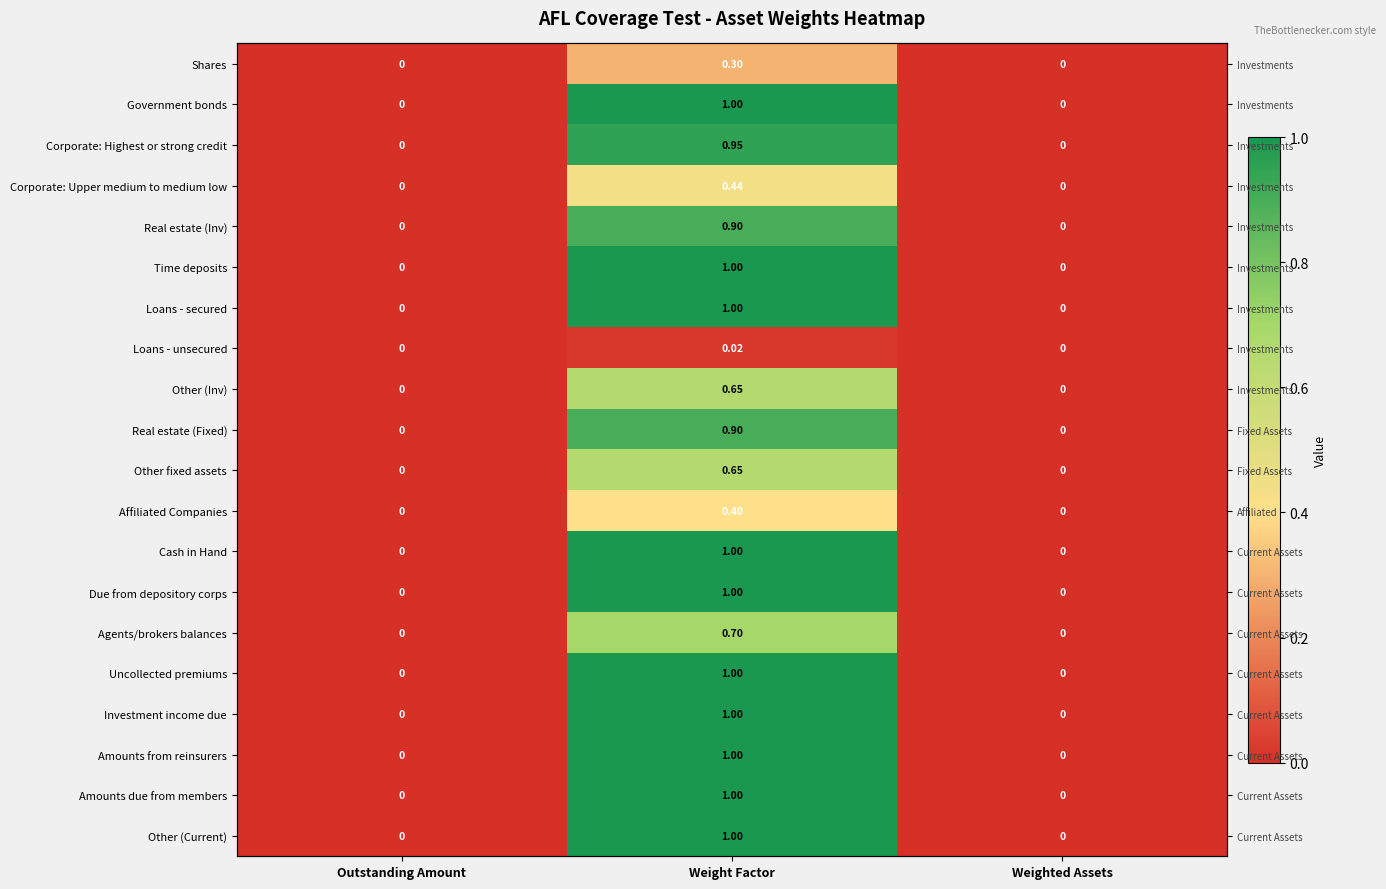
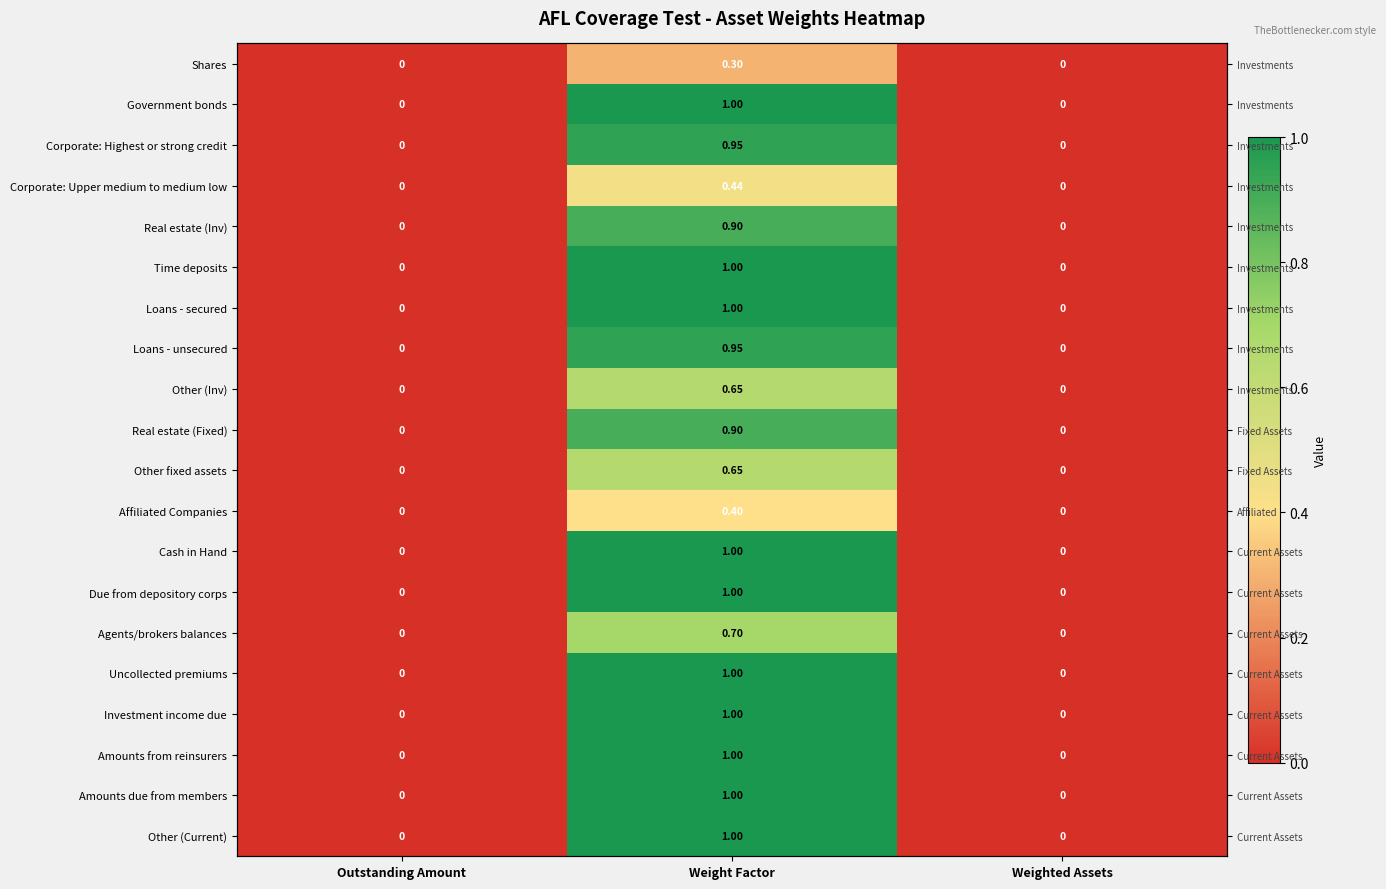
  {
    "Shares": {
      "Outstanding Amount": 0,
      "Weight Factor": 0.30,
      "Weighted Assets": 0
    },
    "Government bonds": {
      "Outstanding Amount": 0,
      "Weight Factor": 1.00,
      "Weighted Assets": 0
    },
    "Corporate: Highest or strong credit": {
      "Outstanding Amount": 0,
      "Weight Factor": 0.95,
      "Weighted Assets": 0
    },
    "Corporate: Upper medium to medium low": {
      "Outstanding Amount": 0,
      "Weight Factor": 0.44,
      "Weighted Assets": 0
    },
    "Real estate (Inv)": {
      "Outstanding Amount": 0,
      "Weight Factor": 0.90,
      "Weighted Assets": 0
    },
    "Time deposits": {
      "Outstanding Amount": 0,
      "Weight Factor": 1.00,
      "Weighted Assets": 0
    },
    "Loans - secured": {
      "Outstanding Amount": 0,
      "Weight Factor": 1.00,
      "Weighted Assets": 0
    },
    "Loans - unsecured": {
      "Outstanding Amount": 0,
-     "Weight Factor": 0.02,
+     "Weight Factor": 0.95,
      "Weighted Assets": 0
    },
    "Other (Inv)": {
      "Outstanding Amount": 0,
      "Weight Factor": 0.65,
      "Weighted Assets": 0
    },
    "Real estate (Fixed)": {
      "Outstanding Amount": 0,
      "Weight Factor": 0.90,
      "Weighted Assets": 0
    },
    "Other fixed assets": {
      "Outstanding Amount": 0,
      "Weight Factor": 0.65,
      "Weighted Assets": 0
    },
    "Affiliated Companies": {
      "Outstanding Amount": 0,
      "Weight Factor": 0.40,
      "Weighted Assets": 0
    },
    "Cash in Hand": {
      "Outstanding Amount": 0,
      "Weight Factor": 1.00,
      "Weighted Assets": 0
    },
    "Due from depository corps": {
      "Outstanding Amount": 0,
      "Weight Factor": 1.00,
      "Weighted Assets": 0
    },
    "Agents/brokers balances": {
      "Outstanding Amount": 0,
      "Weight Factor": 0.70,
      "Weighted Assets": 0
    },
    "Uncollected premiums": {
      "Outstanding Amount": 0,
      "Weight Factor": 1.00,
      "Weighted Assets": 0
    },
    "Investment income due": {
      "Outstanding Amount": 0,
      "Weight Factor": 1.00,
      "Weighted Assets": 0
    },
    "Amounts from reinsurers": {
      "Outstanding Amount": 0,
      "Weight Factor": 1.00,
      "Weighted Assets": 0
    },
    "Amounts due from members": {
      "Outstanding Amount": 0,
      "Weight Factor": 1.00,
      "Weighted Assets": 0
    },
    "Other (Current)": {
      "Outstanding Amount": 0,
      "Weight Factor": 1.00,
      "Weighted Assets": 0
    }
  }
